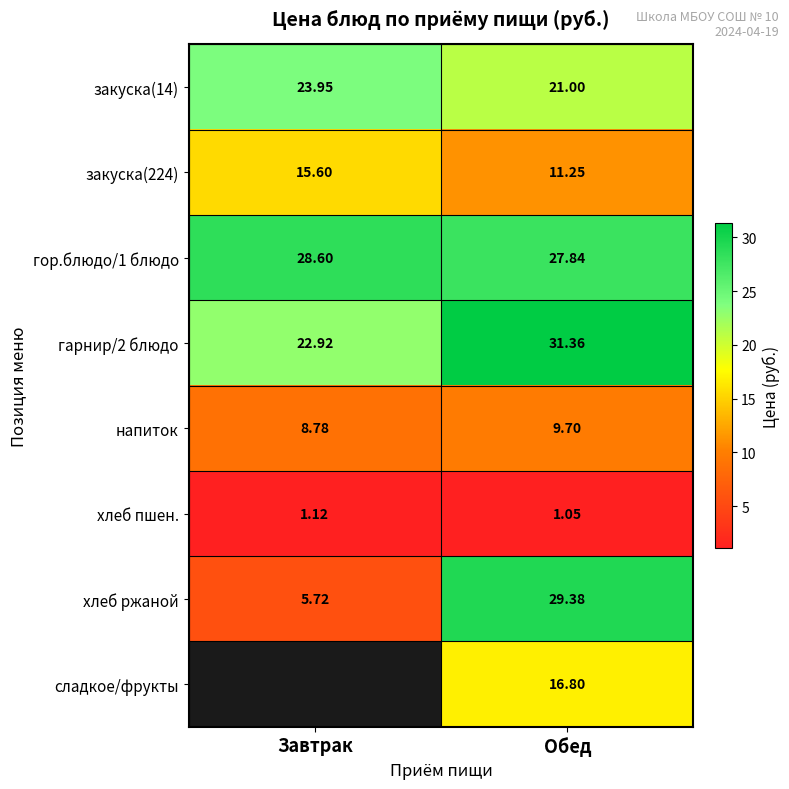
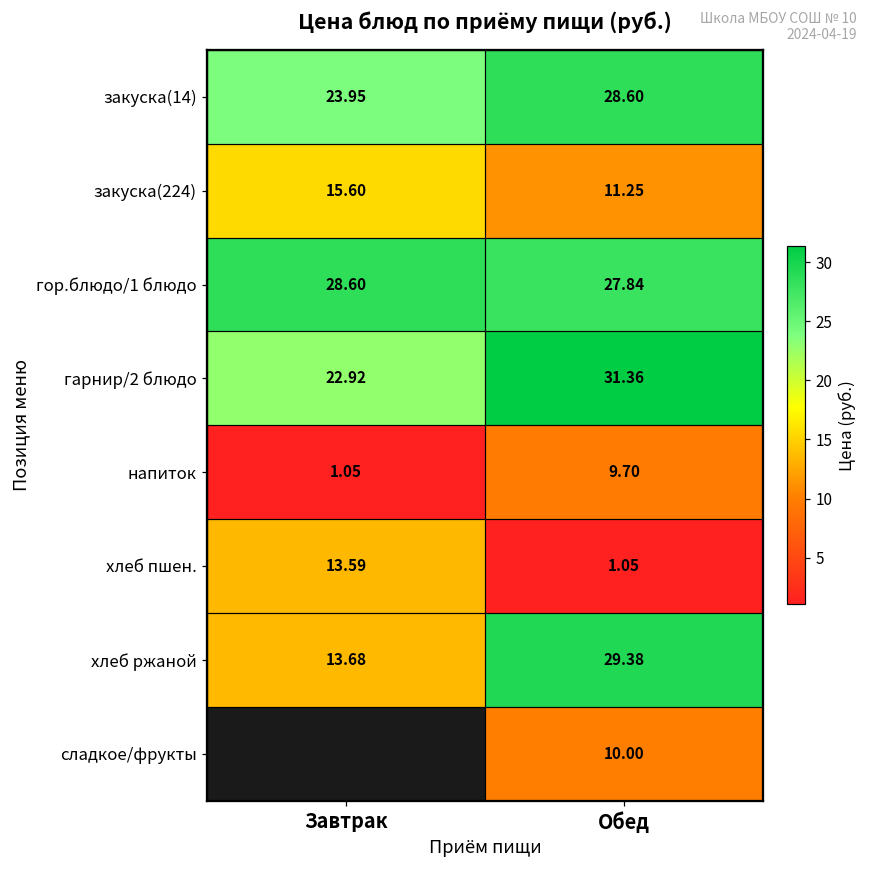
  {
    "закуска(14)": {
      "Завтрак": 23.95,
-     "Обед": 21.00
+     "Обед": 28.60
    },
    "закуска(224)": {
      "Завтрак": 15.60,
      "Обед": 11.25
    },
    "гор.блюдо/1 блюдо": {
      "Завтрак": 28.60,
      "Обед": 27.84
    },
    "гарнир/2 блюдо": {
      "Завтрак": 22.92,
      "Обед": 31.36
    },
    "напиток": {
-     "Завтрак": 8.78,
+     "Завтрак": 1.05,
      "Обед": 9.70
    },
    "хлеб пшен.": {
-     "Завтрак": 1.12,
+     "Завтрак": 13.59,
      "Обед": 1.05
    },
    "хлеб ржаной": {
-     "Завтрак": 5.72,
+     "Завтрак": 13.68,
      "Обед": 29.38
    },
    "сладкое/фрукты": {
-     "Обед": 16.80
+     "Обед": 10.00
    }
  }
